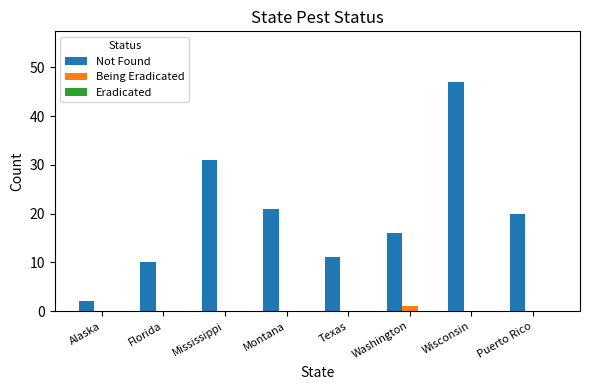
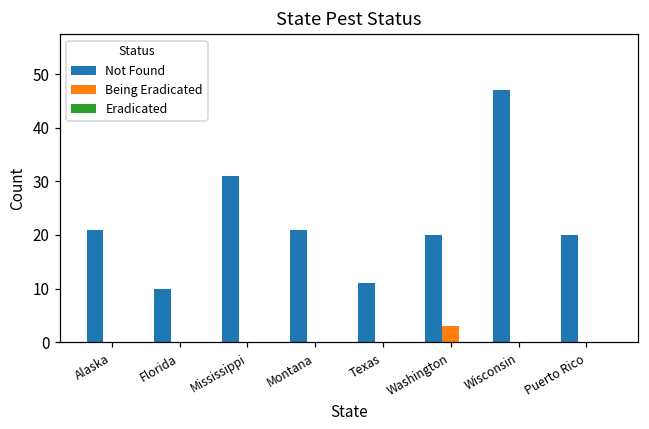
  {
    "Not Found": {
-     "Alaska": 2,
+     "Alaska": 21,
      "Florida": 10,
      "Mississippi": 31,
      "Montana": 21,
      "Texas": 11,
-     "Washington": 16,
+     "Washington": 20,
      "Wisconsin": 47,
      "Puerto Rico": 20
    },
    "Being Eradicated": {
      "Alaska": 0,
      "Florida": 0,
      "Mississippi": 0,
      "Montana": 0,
      "Texas": 0,
-     "Washington": 1,
+     "Washington": 3,
      "Wisconsin": 0,
      "Puerto Rico": 0
    },
    "Eradicated": {
      "Alaska": 0,
      "Florida": 0,
      "Mississippi": 0,
      "Montana": 0,
      "Texas": 0,
      "Washington": 0,
      "Wisconsin": 0,
      "Puerto Rico": 0
    }
  }
